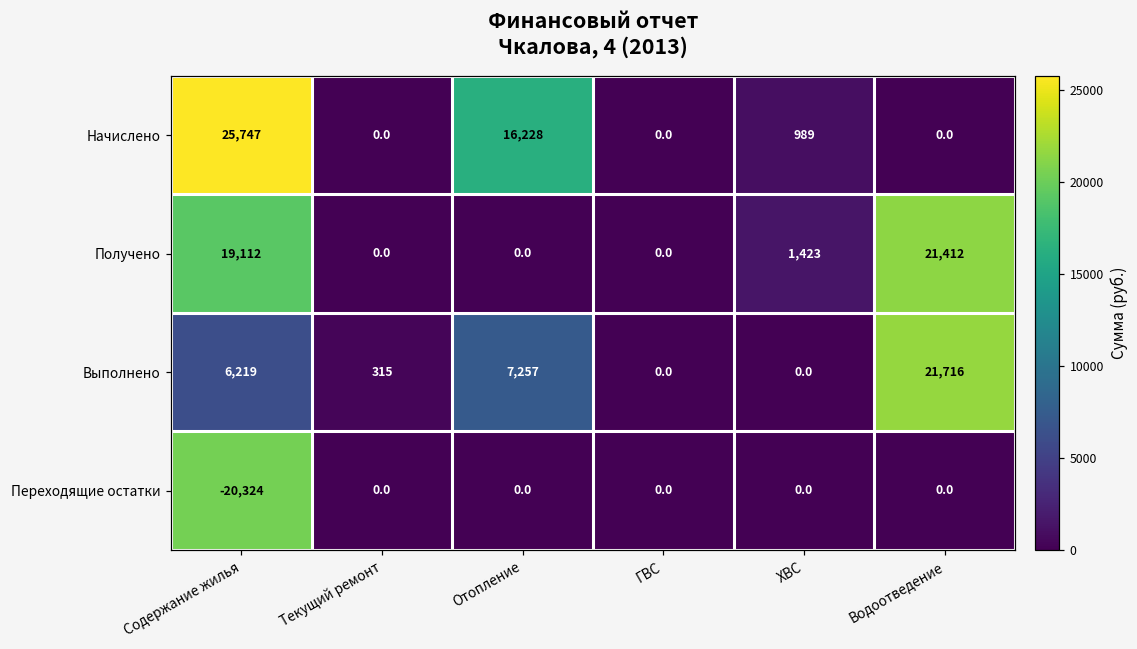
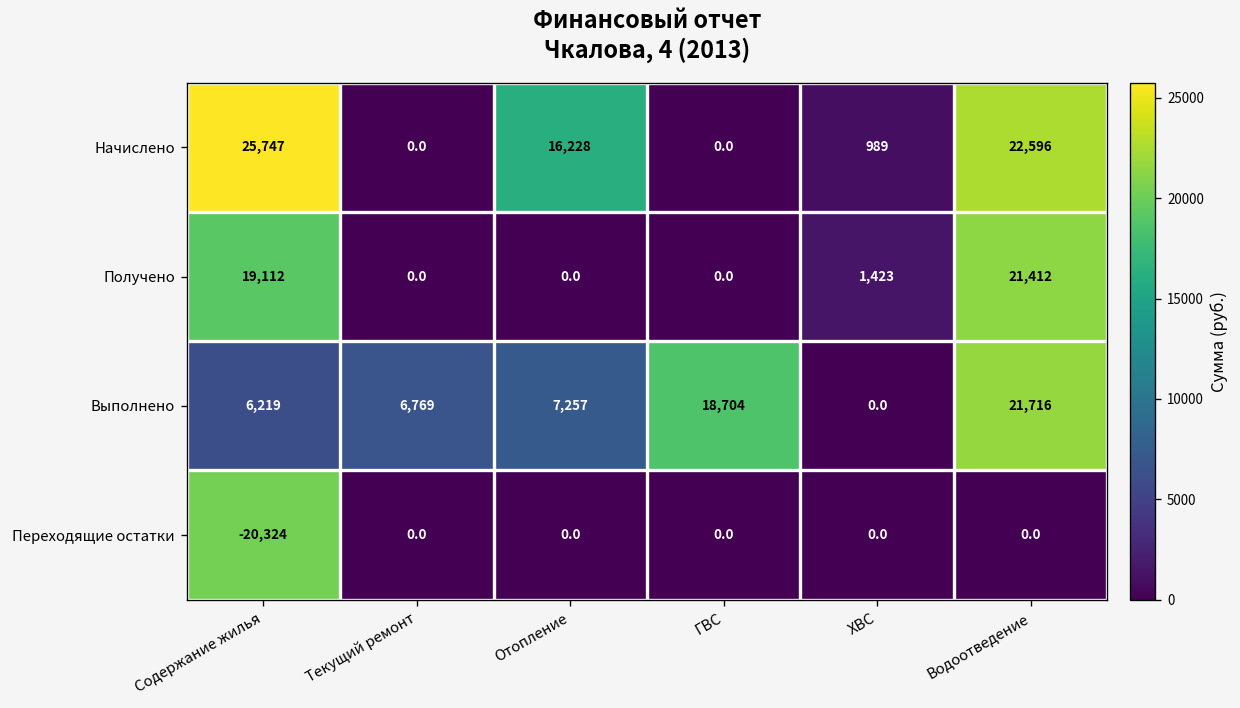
  {
    "Начислено": {
      "Содержание жилья": "25,747",
      "Текущий ремонт": "0.0",
      "Отопление": "16,228",
      "ГВС": "0.0",
      "ХВС": "989",
-     "Водоотведение": "0.0"
+     "Водоотведение": "22,596"
    },
    "Получено": {
      "Содержание жилья": "19,112",
      "Текущий ремонт": "0.0",
      "Отопление": "0.0",
      "ГВС": "0.0",
      "ХВС": "1,423",
      "Водоотведение": "21,412"
    },
    "Выполнено": {
      "Содержание жилья": "6,219",
-     "Текущий ремонт": "315",
+     "Текущий ремонт": "6,769",
      "Отопление": "7,257",
-     "ГВС": "0.0",
+     "ГВС": "18,704",
      "ХВС": "0.0",
      "Водоотведение": "21,716"
    },
    "Переходящие остатки": {
      "Содержание жилья": "-20,324",
      "Текущий ремонт": "0.0",
      "Отопление": "0.0",
      "ГВС": "0.0",
      "ХВС": "0.0",
      "Водоотведение": "0.0"
    }
  }
